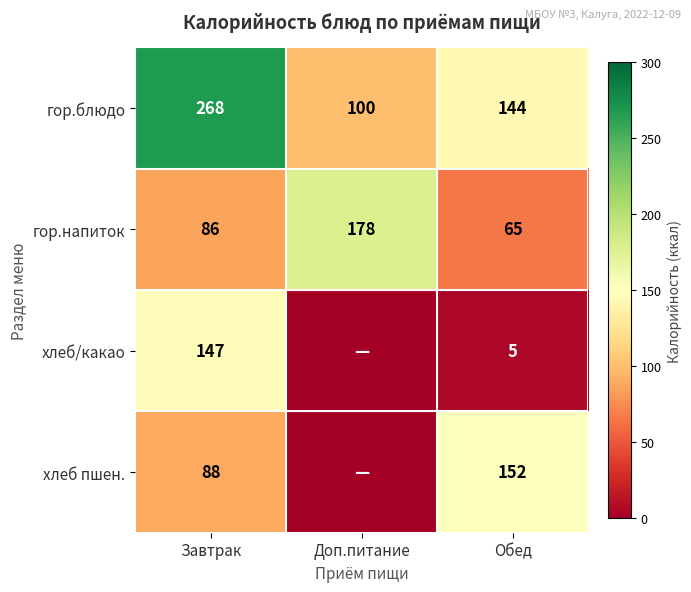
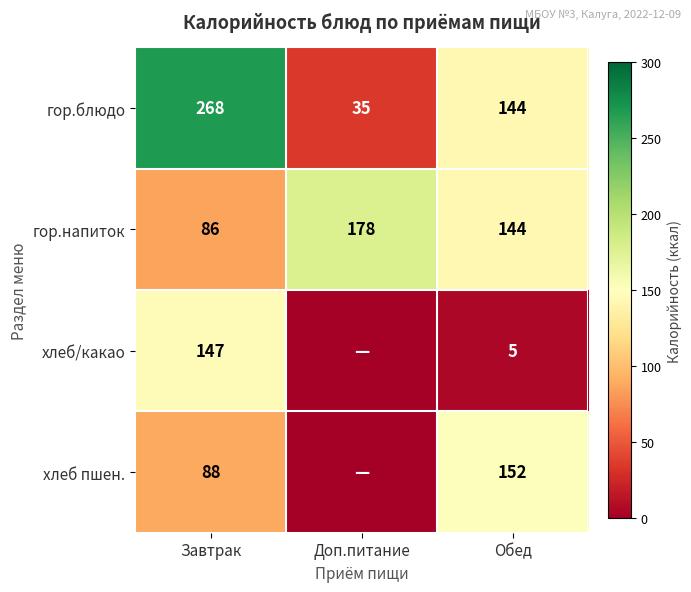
  {
    "гор.блюдо": {
      "Завтрак": 268,
-     "Доп.питание": 100,
+     "Доп.питание": 35,
      "Обед": 144
    },
    "гор.напиток": {
      "Завтрак": 86,
      "Доп.питание": 178,
-     "Обед": 65
+     "Обед": 144
    },
    "хлеб/какао": {
      "Завтрак": 147,
      "Обед": 5
    },
    "хлеб пшен.": {
      "Завтрак": 88,
      "Обед": 152
    }
  }
